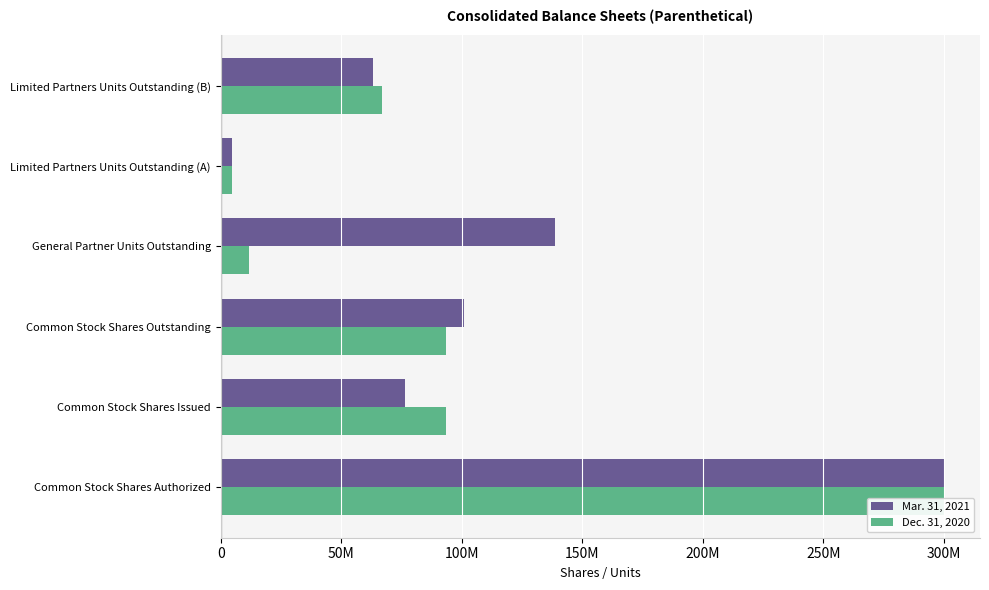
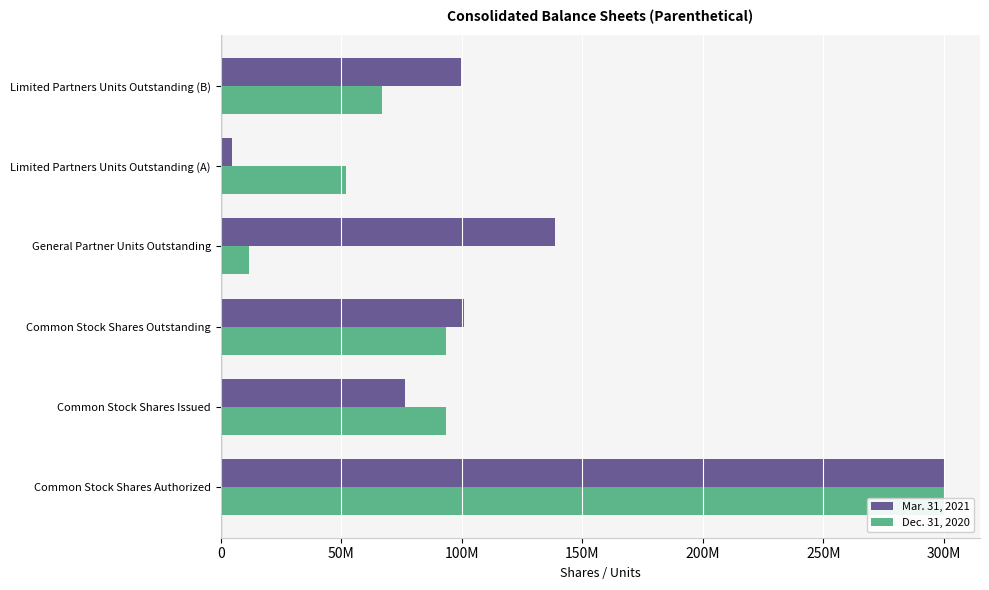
  {
    "Mar. 31, 2021": {
-     "Limited Partners Units Outstanding (B)": 63000000,
+     "Limited Partners Units Outstanding (B)": 100000000,
      "Limited Partners Units Outstanding (A)": 5000000,
      "General Partner Units Outstanding": 139000000,
      "Common Stock Shares Outstanding": 101000000,
      "Common Stock Shares Issued": 76000000,
      "Common Stock Shares Authorized": 300000000
    },
    "Dec. 31, 2020": {
      "Limited Partners Units Outstanding (B)": 67000000,
-     "Limited Partners Units Outstanding (A)": 5000000,
+     "Limited Partners Units Outstanding (A)": 52000000,
      "General Partner Units Outstanding": 12000000,
      "Common Stock Shares Outstanding": 94000000,
      "Common Stock Shares Issued": 94000000
    }
  }
